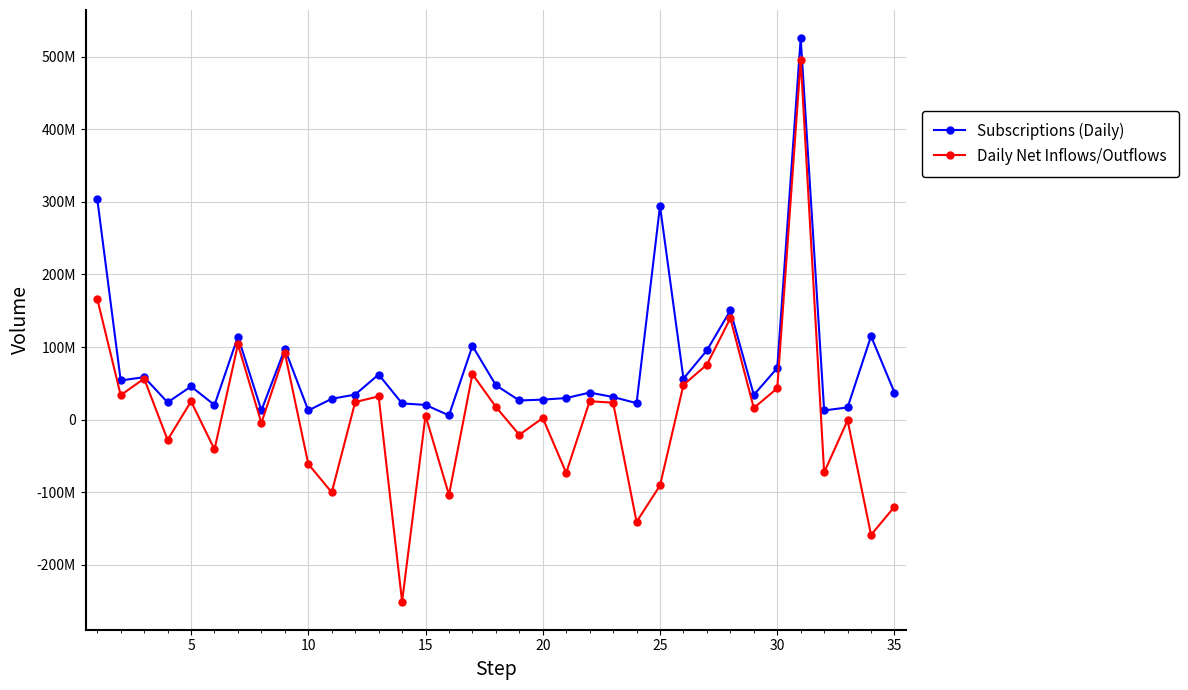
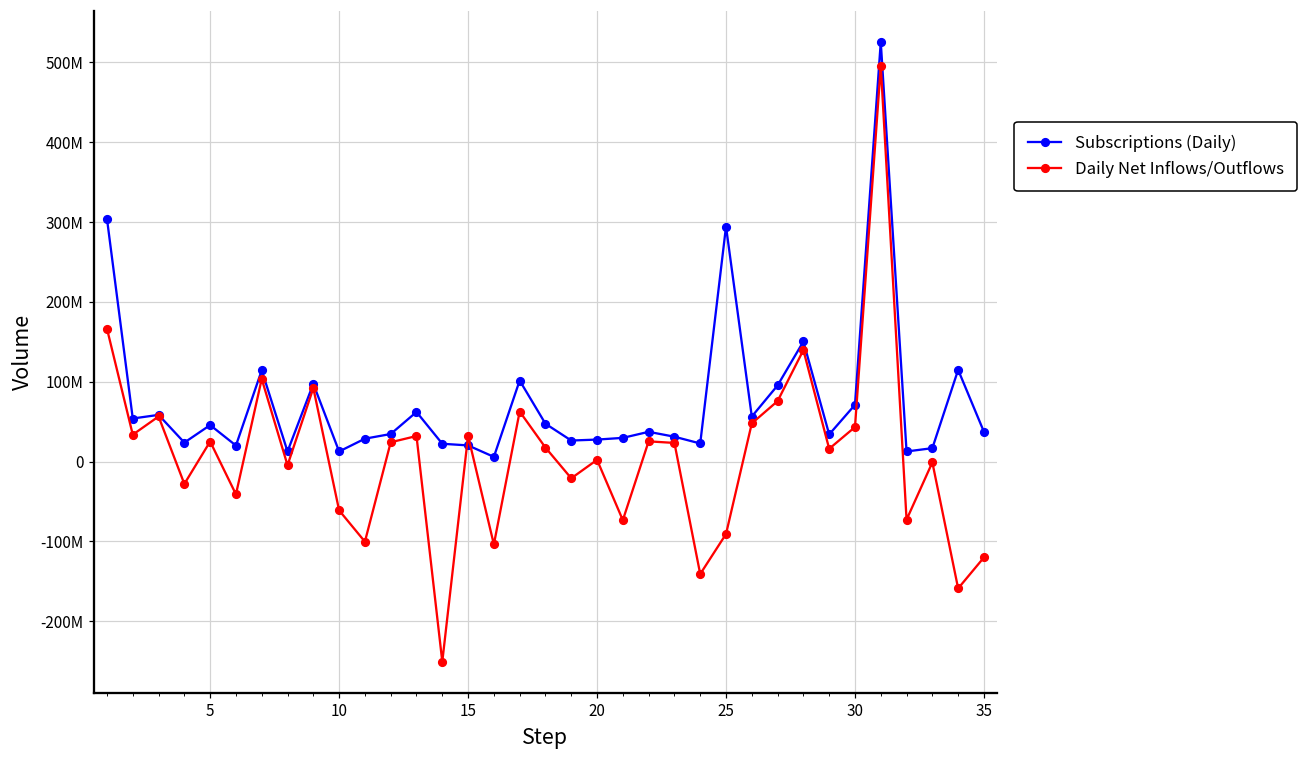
  {
    "Subscriptions (Daily)": {
      "5": 50000000,
      "10": 10000000,
      "15": 20000000,
      "20": 30000000,
      "25": 290000000,
      "30": 70000000,
      "35": 40000000
    },
    "Daily Net Inflows/Outflows": {
      "5": 30000000,
      "10": -60000000,
-     "15": 10000000,
+     "15": 30000000,
      "20": 0,
      "25": -90000000,
      "30": 40000000,
      "35": -120000000
    }
  }
